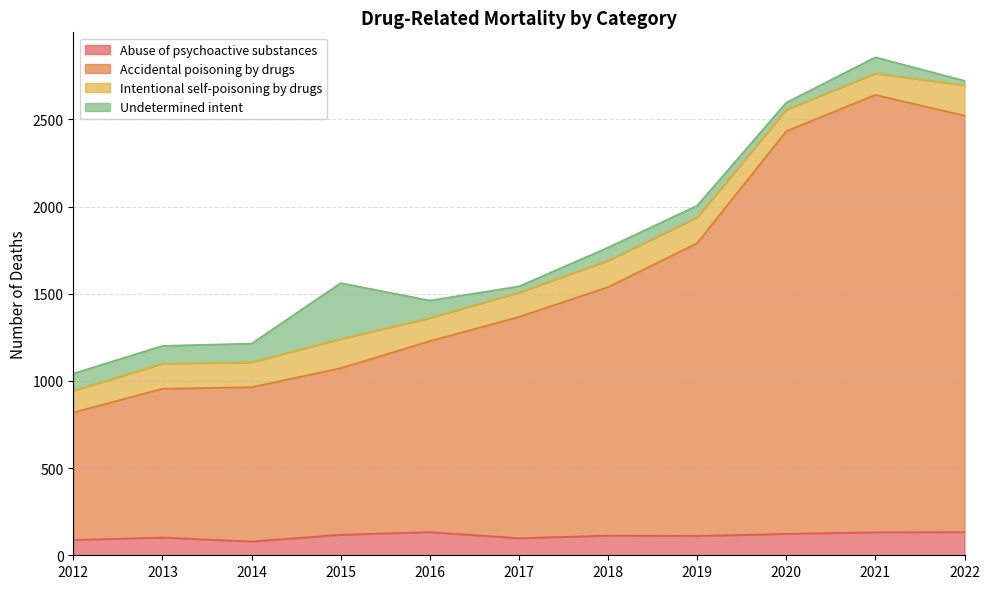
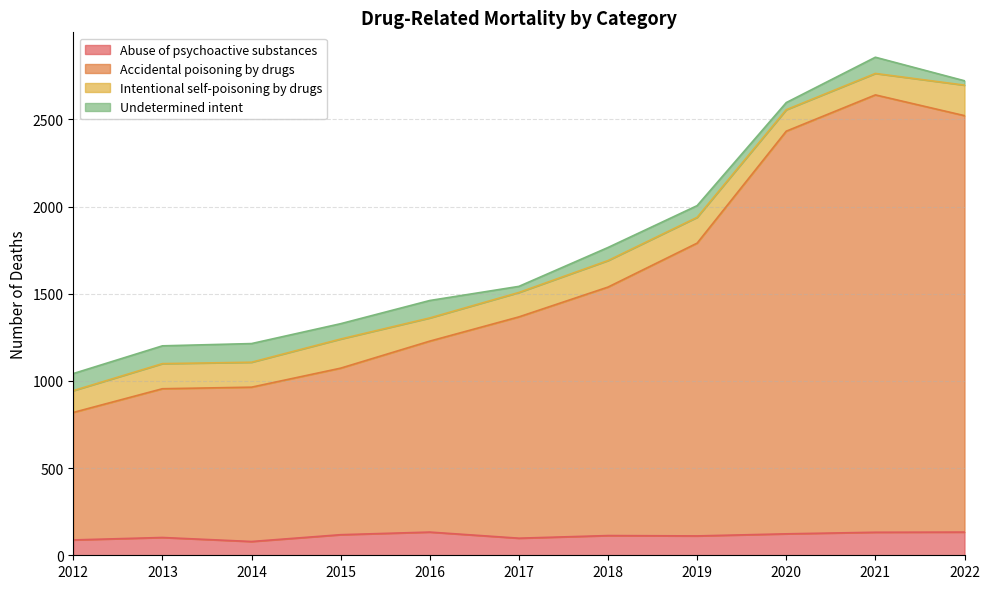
  {
    "Undetermined intent": {
      "2012": 100,
      "2013": 100,
      "2014": 110,
-     "2015": 320,
+     "2015": 90,
      "2016": 100,
      "2017": 40,
      "2018": 80,
      "2019": 70,
      "2020": 40,
      "2021": 90,
      "2022": 30
    }
  }
